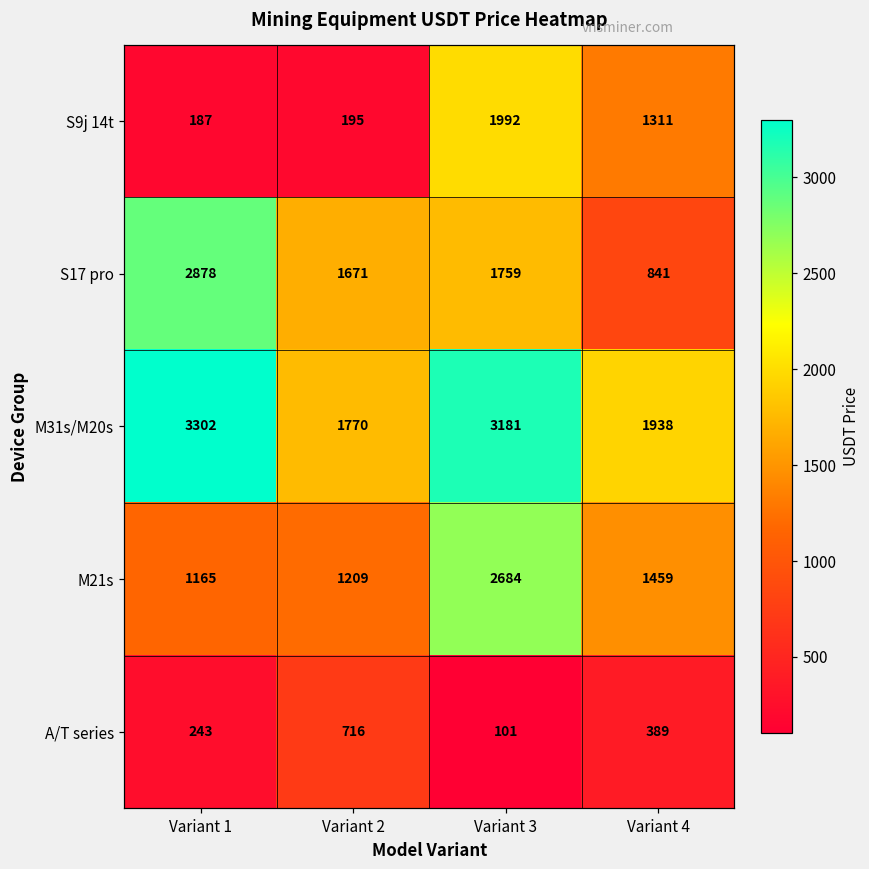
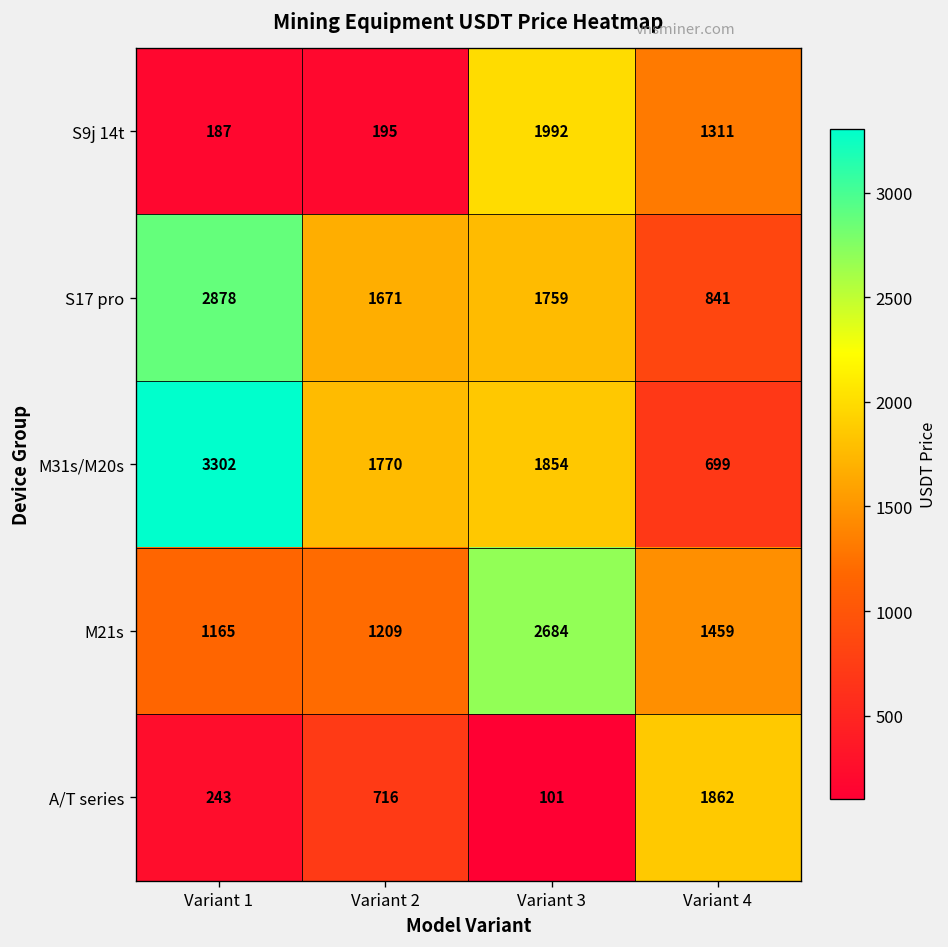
  {
    "S9j 14t": {
      "Variant 1": 187,
      "Variant 2": 195,
      "Variant 3": 1992,
      "Variant 4": 1311
    },
    "S17 pro": {
      "Variant 1": 2878,
      "Variant 2": 1671,
      "Variant 3": 1759,
      "Variant 4": 841
    },
    "M31s/M20s": {
      "Variant 1": 3302,
      "Variant 2": 1770,
-     "Variant 3": 3181,
-     "Variant 4": 1938
+     "Variant 3": 1854,
+     "Variant 4": 699
    },
    "M21s": {
      "Variant 1": 1165,
      "Variant 2": 1209,
      "Variant 3": 2684,
      "Variant 4": 1459
    },
    "A/T series": {
      "Variant 1": 243,
      "Variant 2": 716,
      "Variant 3": 101,
-     "Variant 4": 389
+     "Variant 4": 1862
    }
  }
